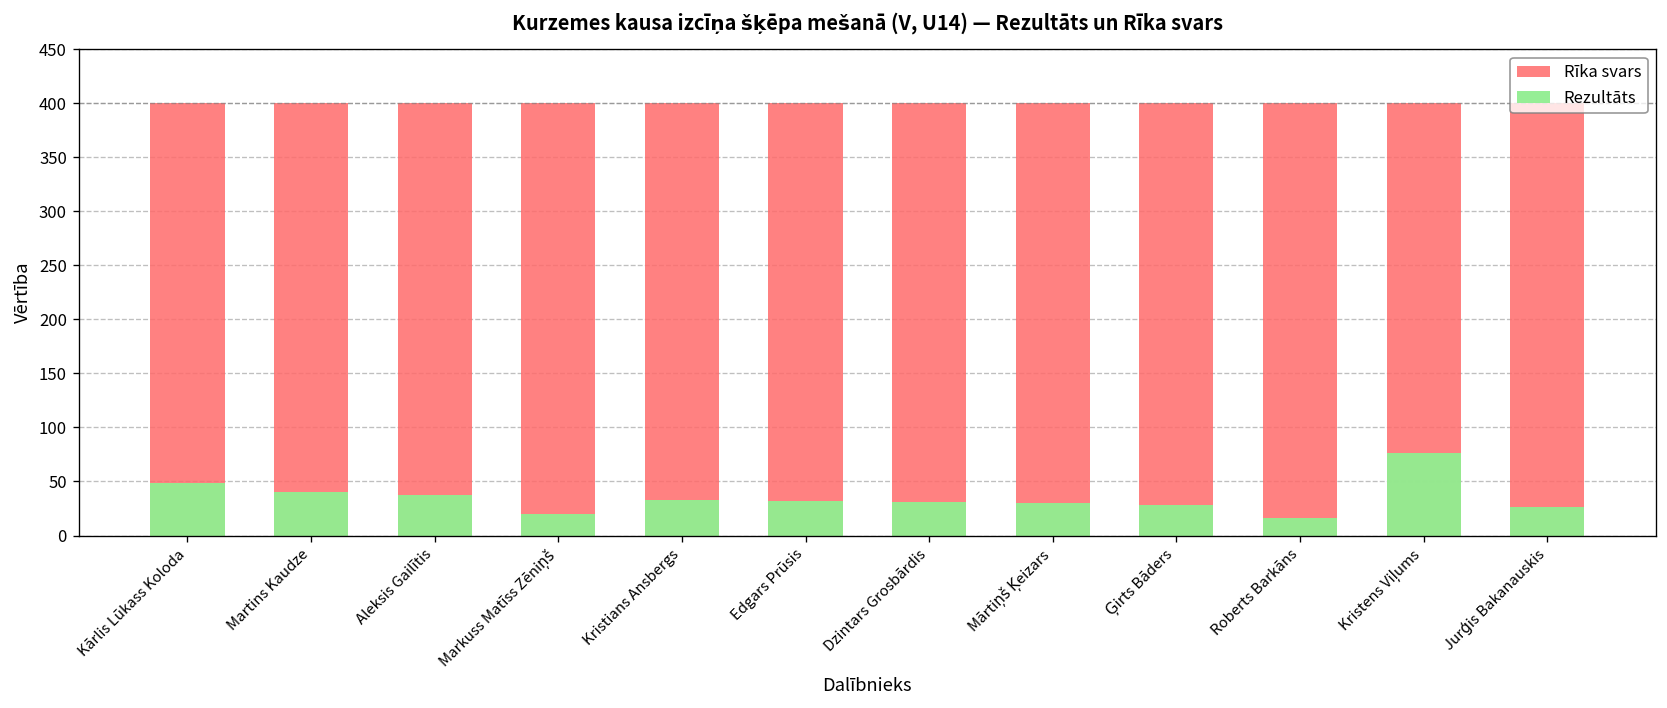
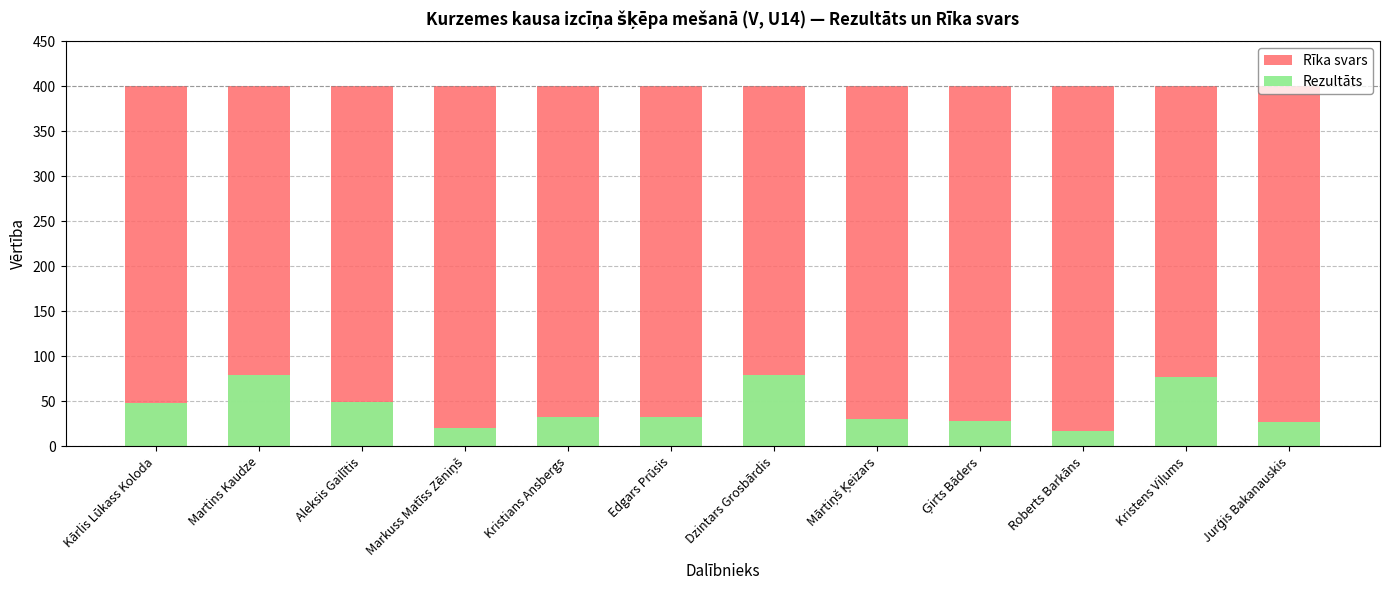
  {
    "Rīka svars": {
      "Kārlis Lūkass Koloda": 400,
      "Martins Kaudze": 400,
      "Aleksis Gailītis": 400,
      "Markuss Matīss Zēniņš": 400,
      "Kristians Ansbergs": 400,
      "Edgars Prūsis": 400,
      "Dzintars Grosbārdis": 400,
      "Mārtiņš Ķeizars": 400,
      "Ģirts Bāders": 400,
      "Roberts Barkāns": 400,
      "Kristens Viļums": 400
    },
    "Rezultāts": {
-     "Martins Kaudze": 40,
-     "Aleksis Gailītis": 40,
-     "Dzintars Grosbārdis": 30
+     "Martins Kaudze": 80,
+     "Aleksis Gailītis": 50,
+     "Dzintars Grosbārdis": 80
    }
  }
